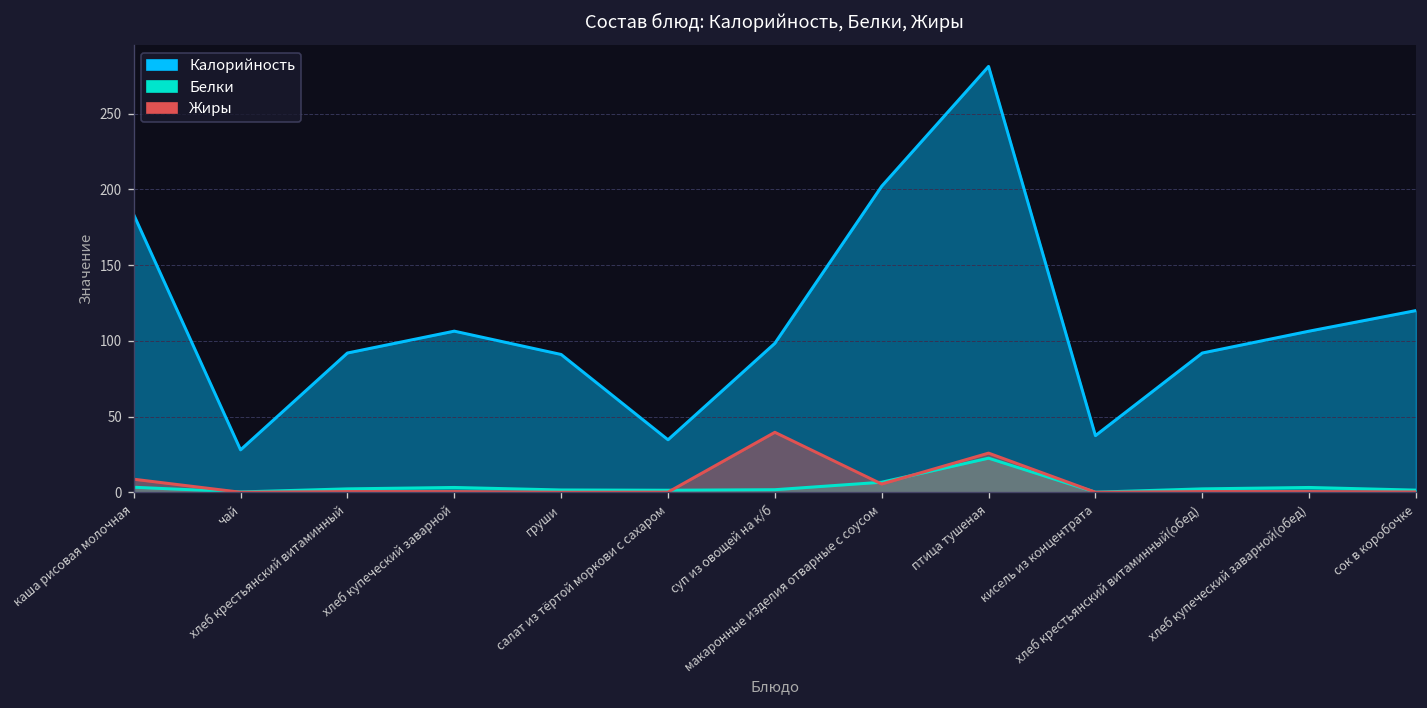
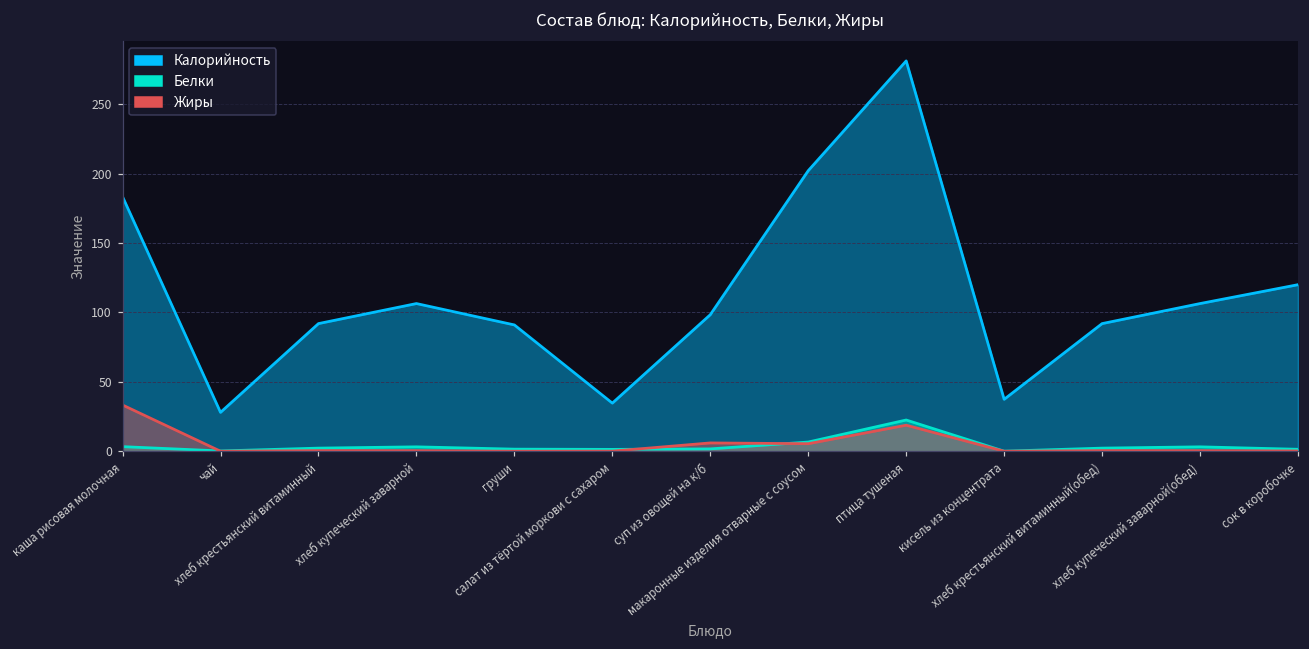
  {
    "Жиры": {
-     "каша рисовая молочная": 9,
+     "каша рисовая молочная": 33,
      "хлеб купеческий заварной": 0,
-     "суп из овощей на к/б": 40,
-     "птица тушеная": 26,
+     "суп из овощей на к/б": 6,
+     "птица тушеная": 19,
      "хлеб купеческий заварной(обед)": 0
    }
  }
